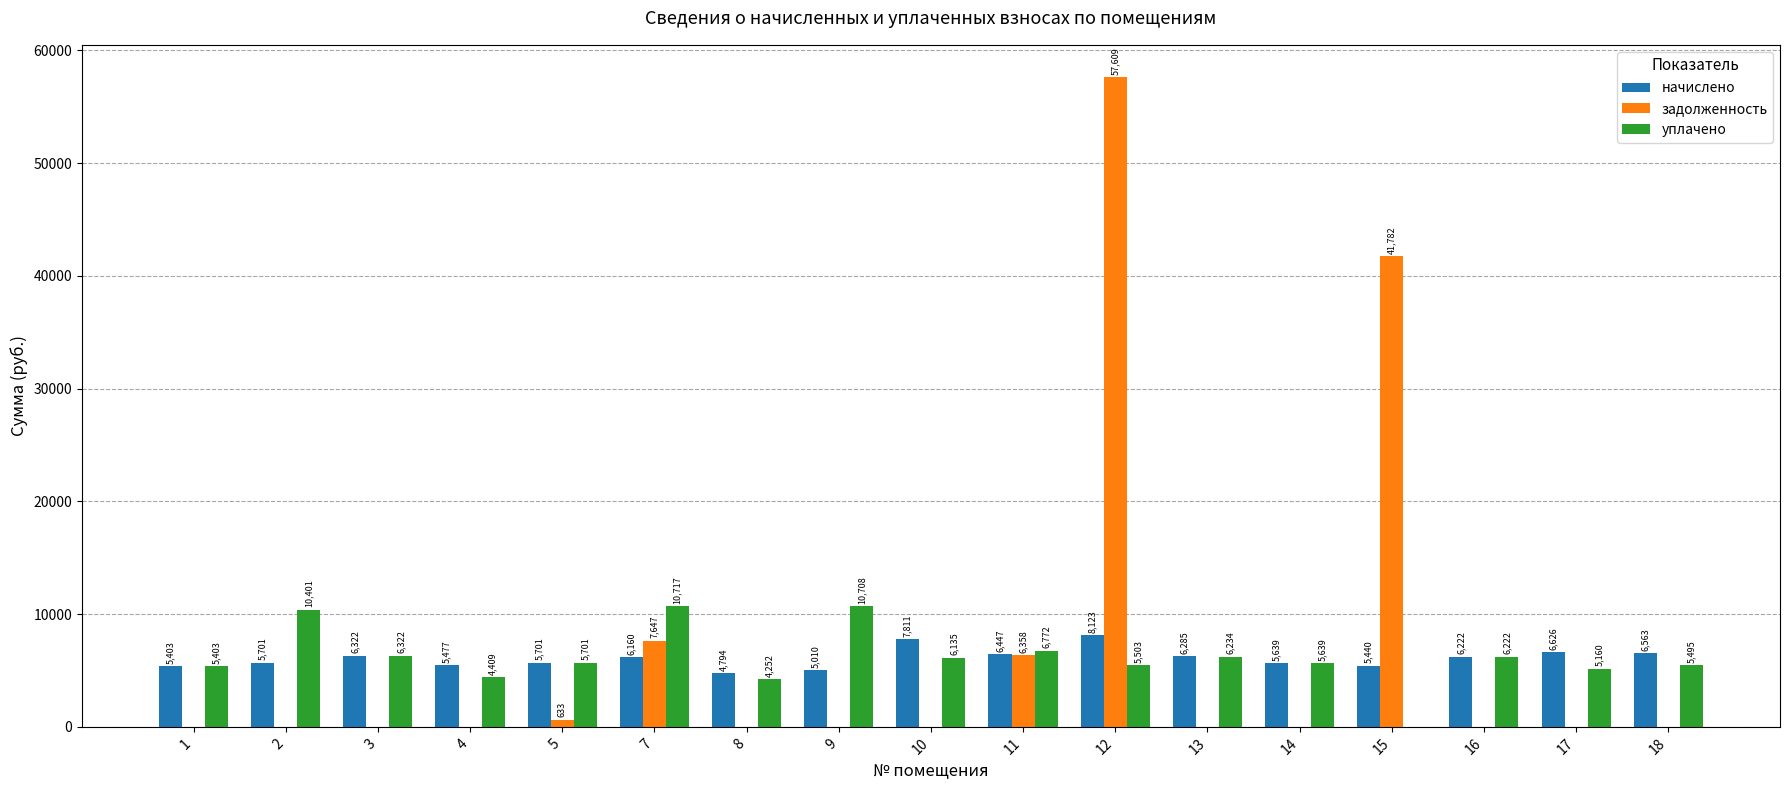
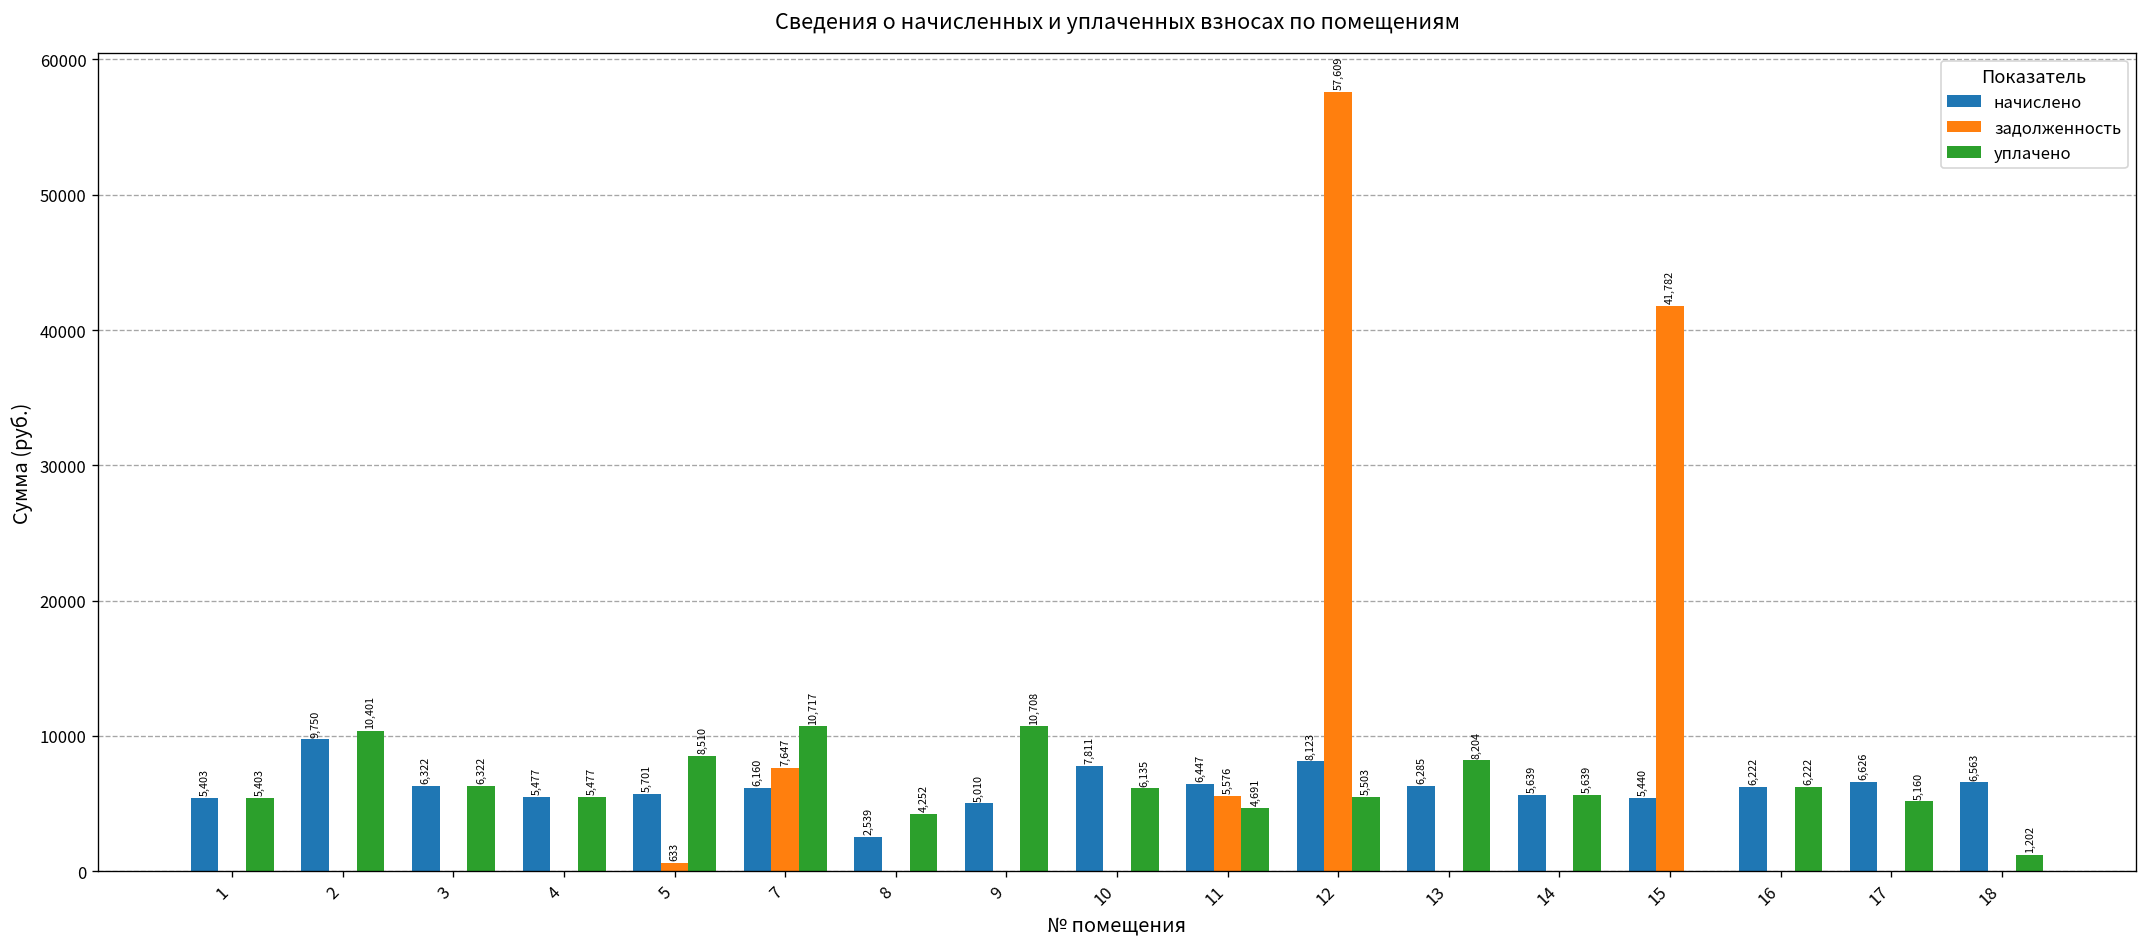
  {
    "начислено": {
      "1": "5,403",
-     "2": "5,701",
+     "2": "9,750",
      "3": "6,322",
      "4": "5,477",
      "5": "5,701",
      "7": "6,160",
-     "8": "4,794",
+     "8": "2,539",
      "9": "5,010",
      "10": "7,811",
      "11": "6,447",
      "12": "8,123",
      "13": "6,285",
      "14": "5,639",
      "15": "5,440",
      "16": "6,222",
      "17": "6,626",
      "18": "6,563"
    },
    "задолженность": {
      "5": "633",
      "7": "7,647",
-     "11": "6,358",
+     "11": "5,576",
      "12": "57,609",
      "15": "41,782"
    },
    "уплачено": {
      "1": "5,403",
      "2": "10,401",
      "3": "6,322",
-     "4": "4,409",
-     "5": "5,701",
+     "4": "5,477",
+     "5": "8,510",
      "7": "10,717",
      "8": "4,252",
      "9": "10,708",
      "10": "6,135",
-     "11": "6,772",
+     "11": "4,691",
      "12": "5,503",
-     "13": "6,234",
+     "13": "8,204",
      "14": "5,639",
      "16": "6,222",
      "17": "5,160",
-     "18": "5,495"
+     "18": "1,202"
    }
  }
